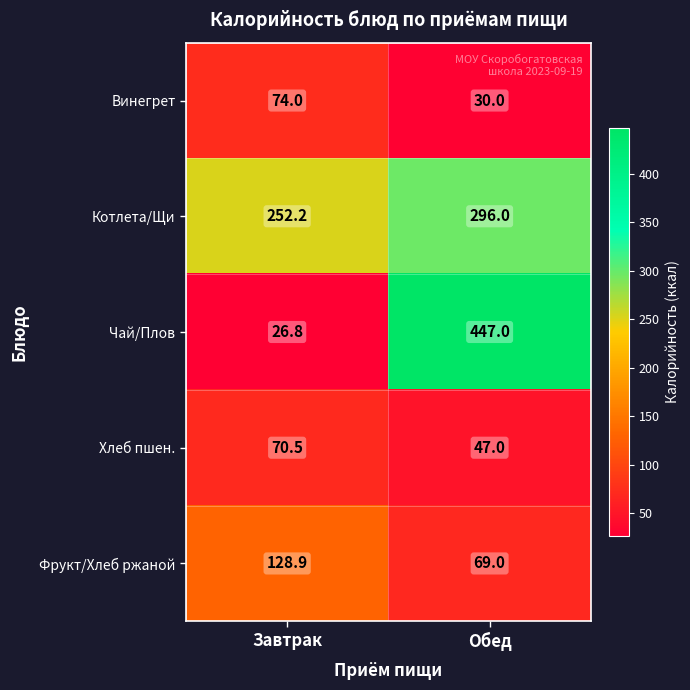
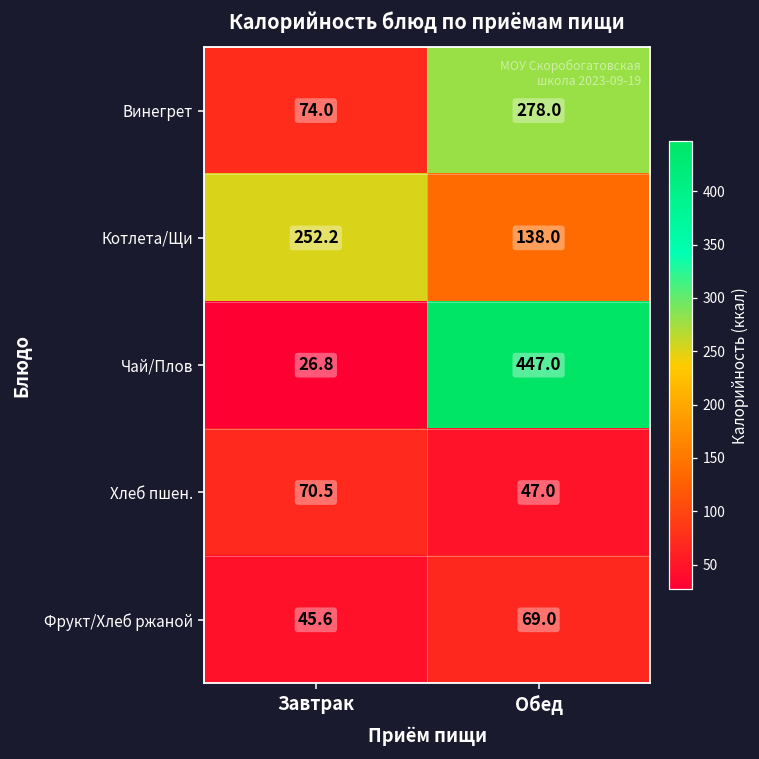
  {
    "Винегрет": {
-     "Обед": 30.0
+     "Обед": 278.0
    },
    "Котлета/Щи": {
-     "Обед": 296.0
+     "Обед": 138.0
    },
    "Фрукт/Хлеб ржаной": {
-     "Завтрак": 128.9
+     "Завтрак": 45.6
    }
  }
